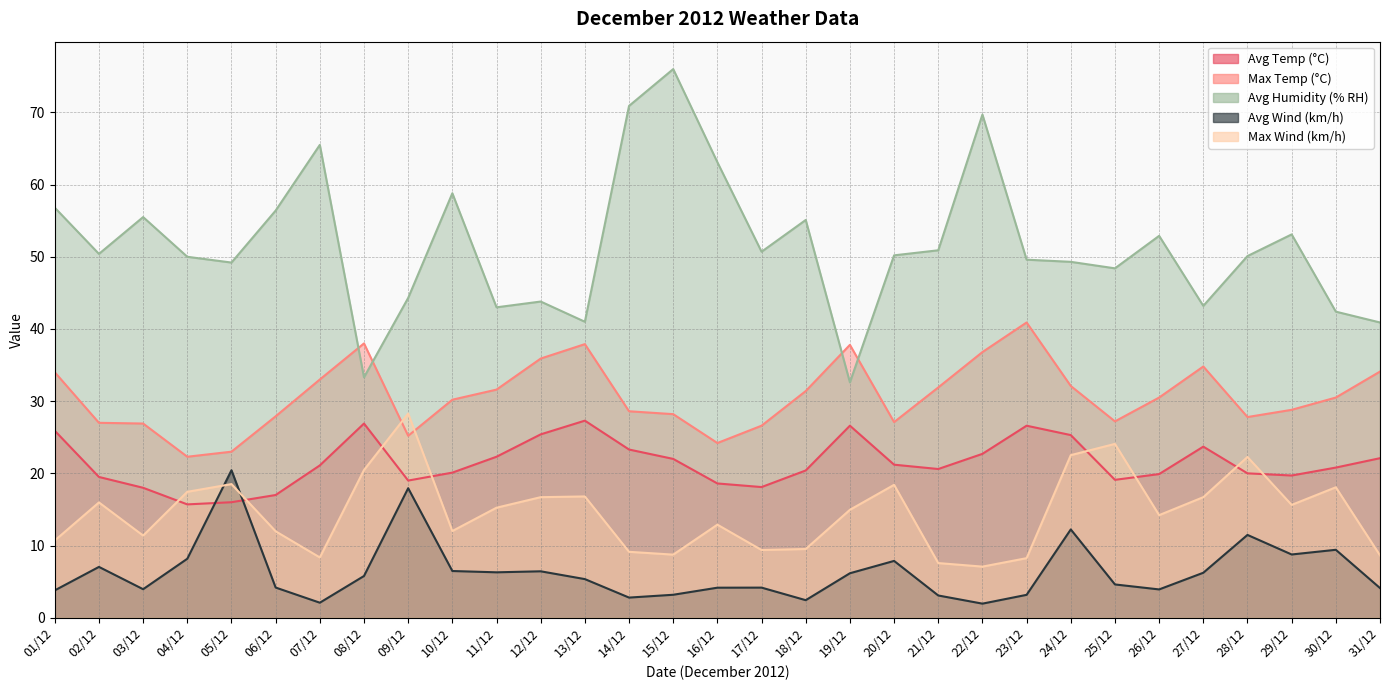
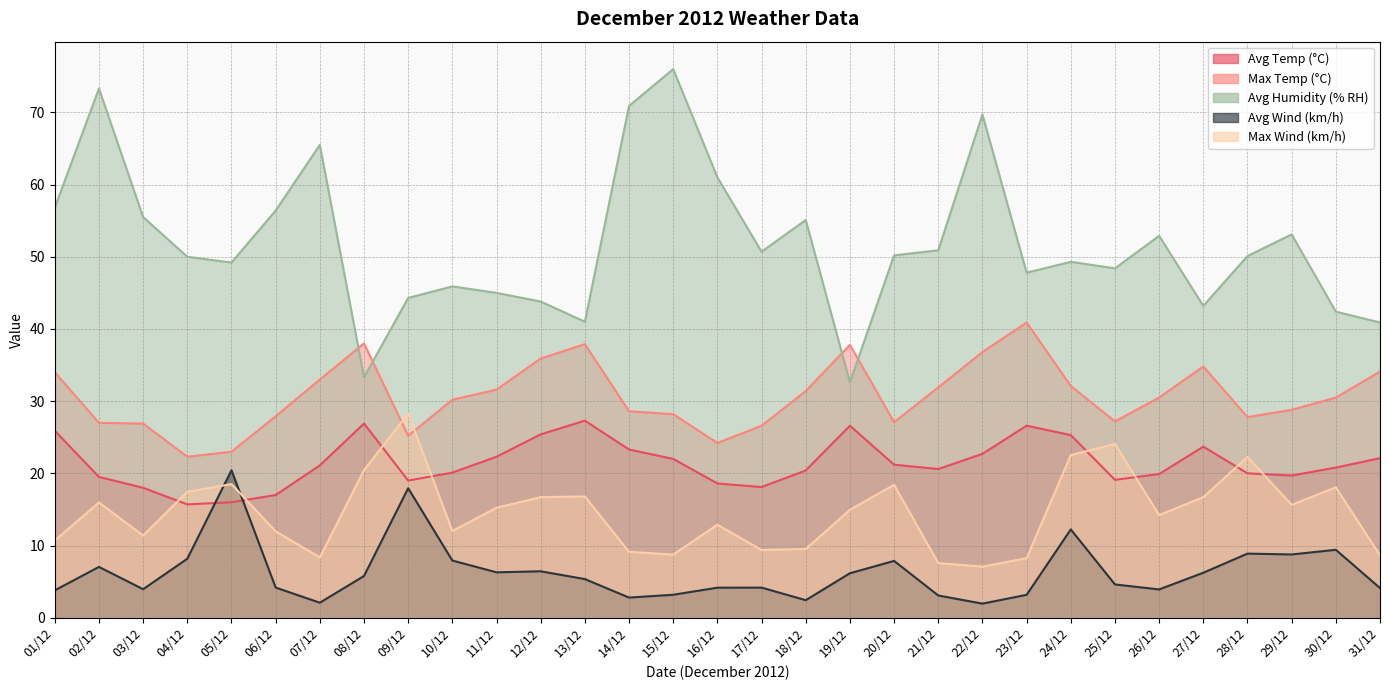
  {
    "Avg Humidity (% RH)": {
      "01/12": 57,
-     "02/12": 50,
+     "02/12": 73,
      "03/12": 56,
      "04/12": 50,
      "05/12": 49,
      "06/12": 56,
      "07/12": 66,
      "08/12": 33,
      "09/12": 44,
-     "10/12": 59,
-     "11/12": 43,
+     "10/12": 46,
+     "11/12": 45,
      "12/12": 44,
      "13/12": 41,
      "14/12": 71,
      "15/12": 76,
-     "16/12": 63,
+     "16/12": 61,
      "17/12": 51,
      "18/12": 55,
      "19/12": 33,
      "20/12": 50,
      "21/12": 51,
      "22/12": 70,
-     "23/12": 50,
+     "23/12": 48,
      "24/12": 49,
      "25/12": 48,
      "26/12": 53,
      "27/12": 43,
      "28/12": 50,
      "29/12": 53,
      "30/12": 42,
      "31/12": 41
    },
    "Avg Wind (km/h)": {
      "01/12": 4,
      "02/12": 7,
      "03/12": 4,
      "04/12": 8,
      "05/12": 20,
      "06/12": 4,
      "07/12": 2,
      "08/12": 6,
      "09/12": 18,
-     "10/12": 6,
+     "10/12": 8,
      "11/12": 6,
      "12/12": 6,
      "13/12": 5,
      "14/12": 3,
      "15/12": 3,
      "16/12": 4,
      "17/12": 4,
      "18/12": 2,
      "19/12": 6,
      "20/12": 8,
      "21/12": 3,
      "22/12": 2,
      "23/12": 3,
      "24/12": 12,
      "25/12": 5,
      "26/12": 4,
      "27/12": 6,
-     "28/12": 11,
+     "28/12": 9,
      "29/12": 9,
      "30/12": 9,
      "31/12": 4
    }
  }
